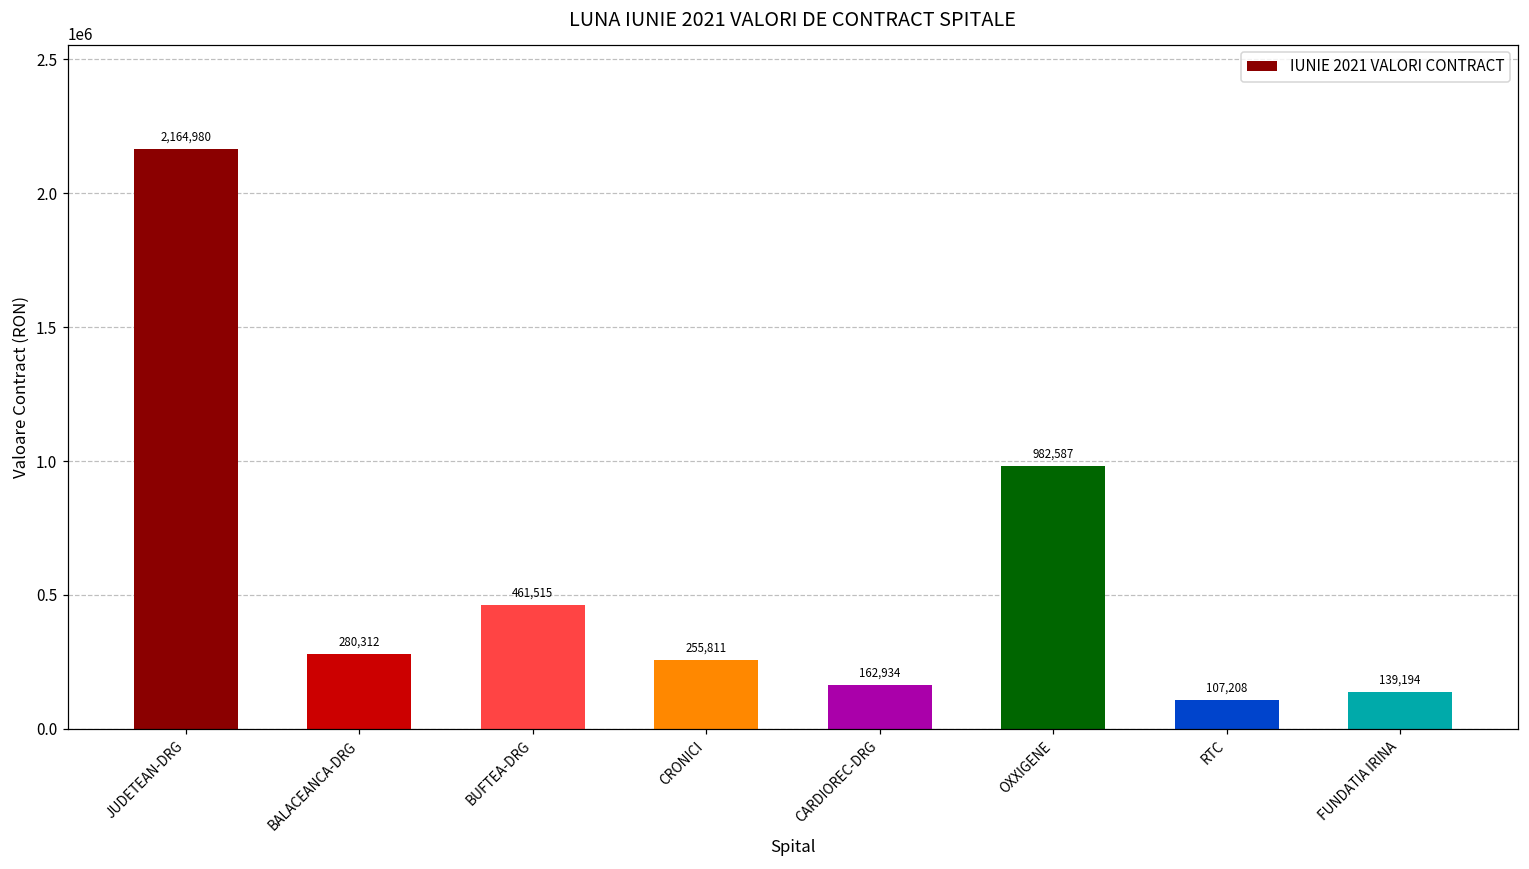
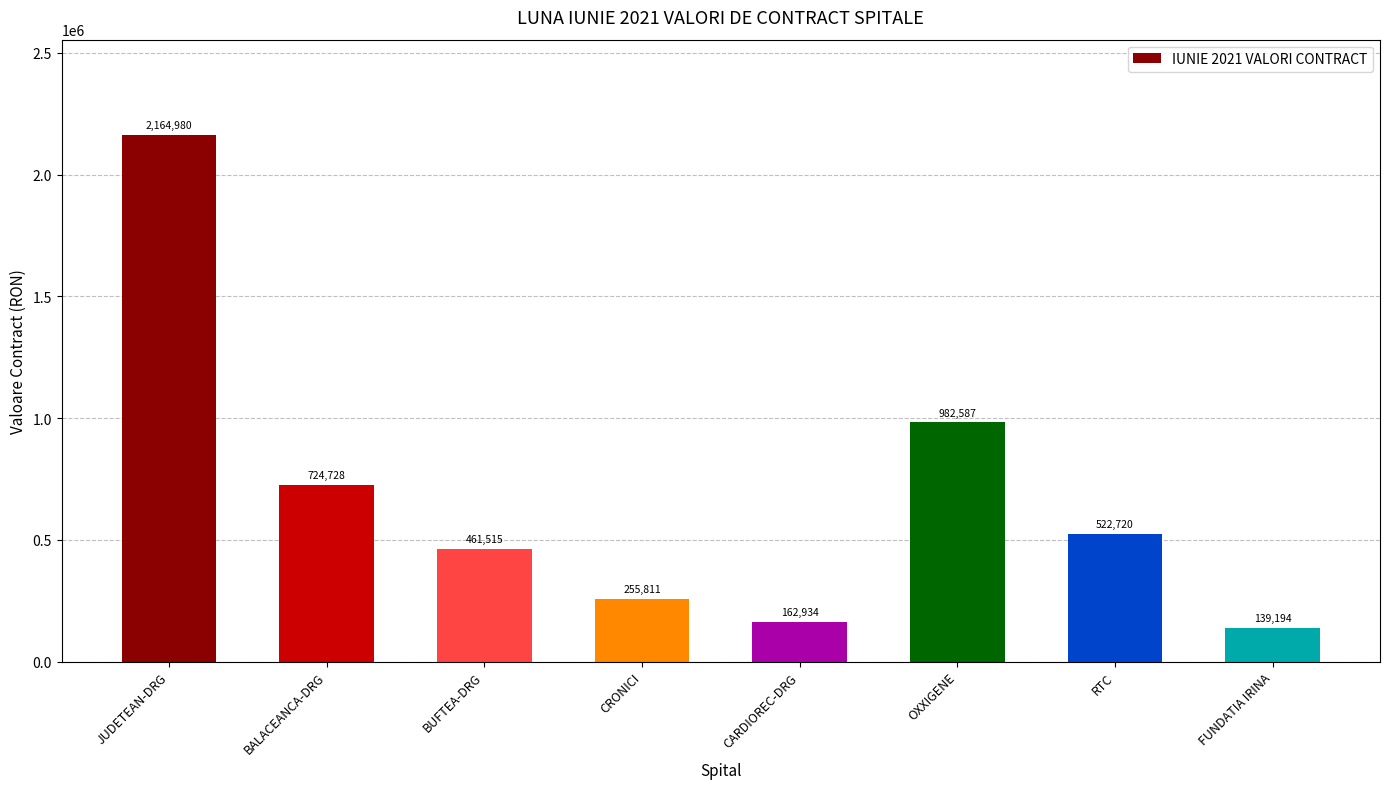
  {
    "JUDETEAN-DRG": "2,164,980",
-   "BALACEANCA-DRG": "280,312",
+   "BALACEANCA-DRG": "724,728",
    "BUFTEA-DRG": "461,515",
    "CRONICI": "255,811",
    "CARDIOREC-DRG": "162,934",
    "OXXIGENE": "982,587",
-   "RTC": "107,208",
+   "RTC": "522,720",
    "FUNDATIA IRINA": "139,194"
  }
